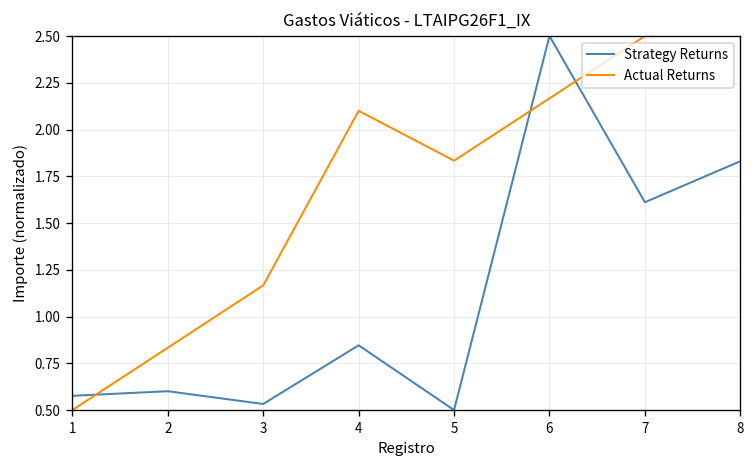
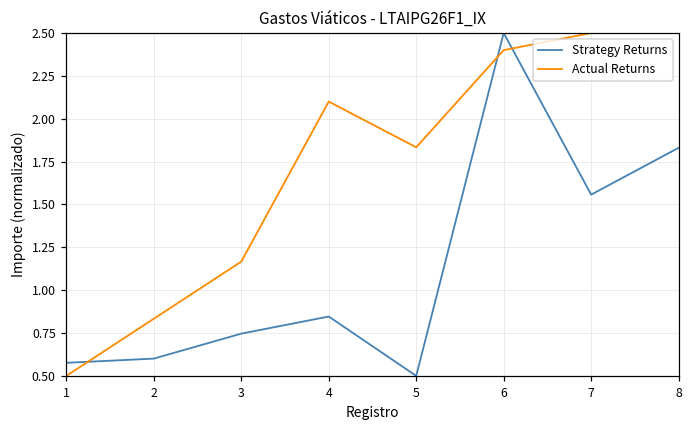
  {
    "Strategy Returns": {
      "1": 0.58,
      "2": 0.60,
-     "3": 0.53,
+     "3": 0.75,
      "4": 0.85,
      "5": 0.50,
      "6": 2.50,
-     "7": 1.61,
+     "7": 1.56,
      "8": 1.83
    },
    "Actual Returns": {
      "1": 0.50,
      "2": 0.83,
      "3": 1.17,
      "4": 2.10,
      "5": 1.83,
-     "6": 2.17,
+     "6": 2.40,
      "7": 2.50,
      "8": 2.50
    }
  }
